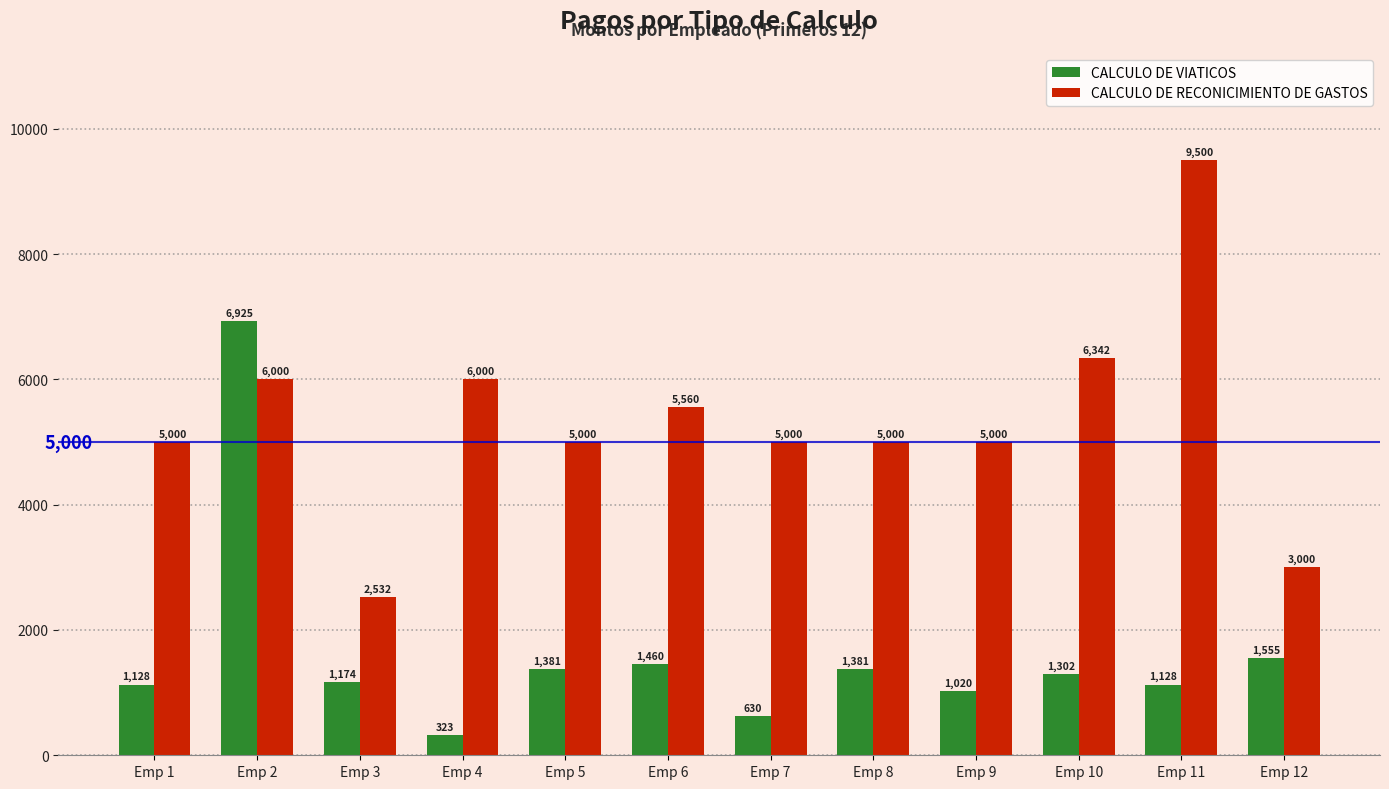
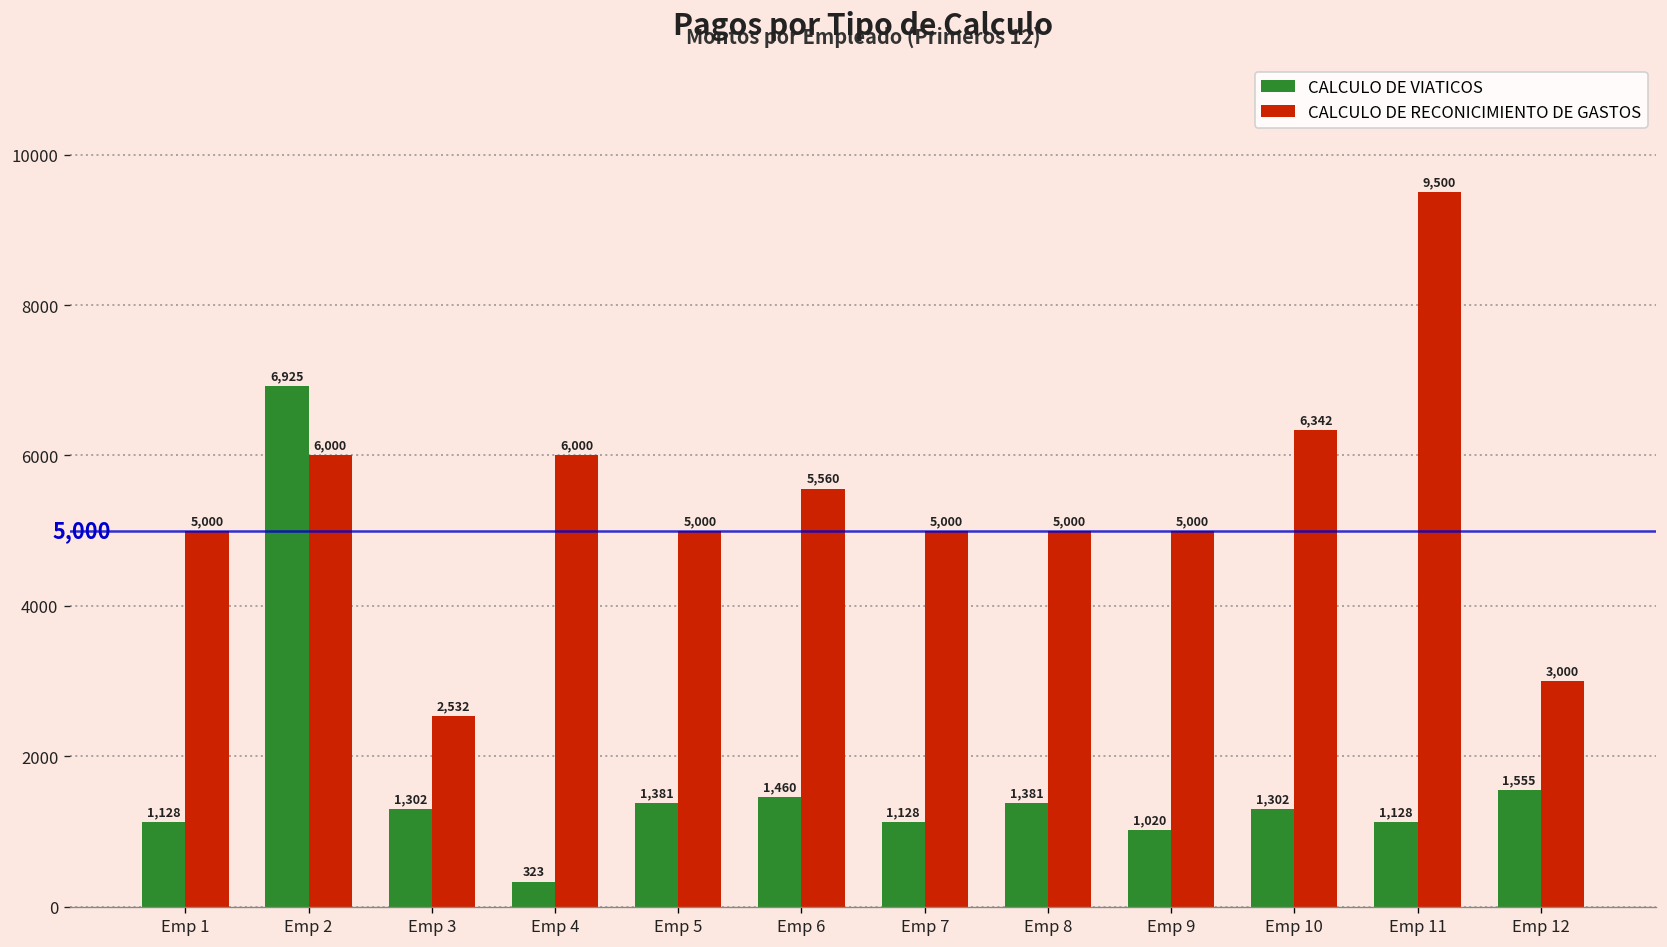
  {
    "CALCULO DE VIATICOS": {
      "Emp 1": "1,128",
      "Emp 2": "6,925",
-     "Emp 3": "1,174",
+     "Emp 3": "1,302",
      "Emp 4": "323",
      "Emp 5": "1,381",
      "Emp 6": "1,460",
-     "Emp 7": "630",
+     "Emp 7": "1,128",
      "Emp 8": "1,381",
      "Emp 9": "1,020",
      "Emp 10": "1,302",
      "Emp 11": "1,128",
      "Emp 12": "1,555"
    },
    "CALCULO DE RECONICIMIENTO DE GASTOS": {
      "Emp 1": "5,000",
      "Emp 2": "6,000",
      "Emp 3": "2,532",
      "Emp 4": "6,000",
      "Emp 5": "5,000",
      "Emp 6": "5,560",
      "Emp 7": "5,000",
      "Emp 8": "5,000",
      "Emp 9": "5,000",
      "Emp 10": "6,342",
      "Emp 11": "9,500",
      "Emp 12": "3,000"
    }
  }
